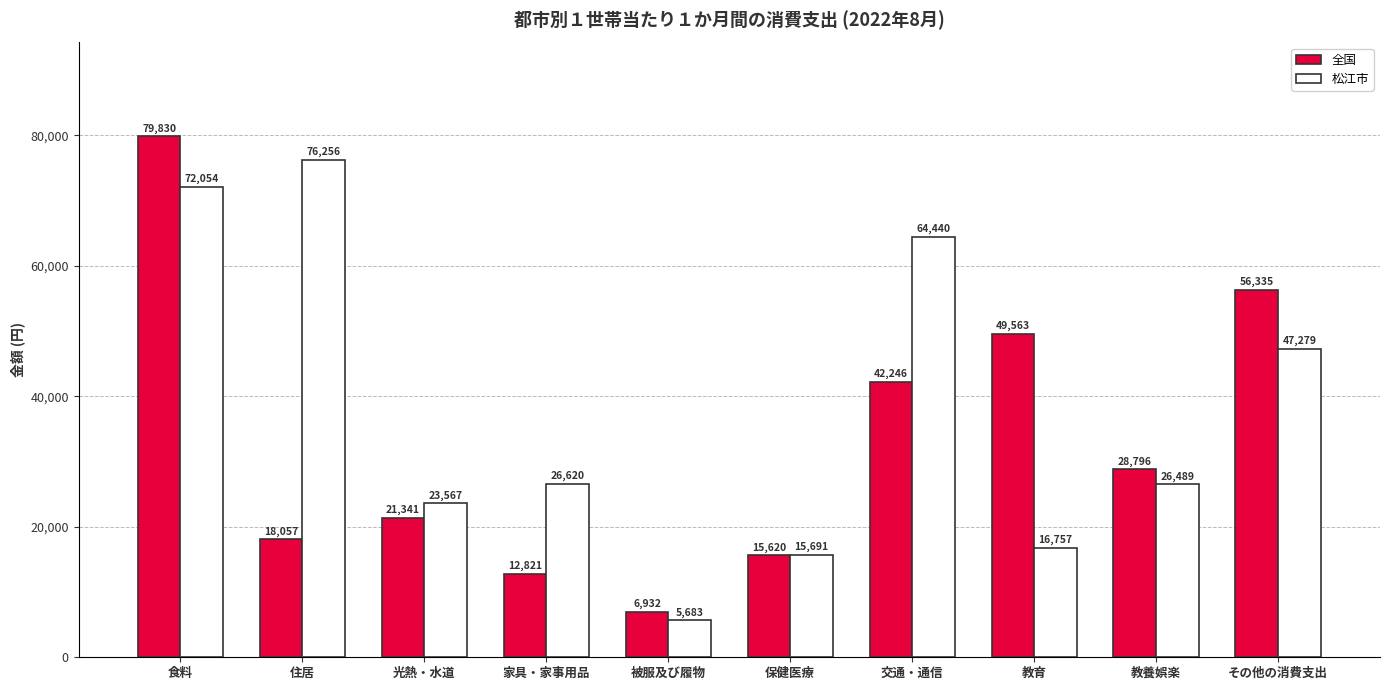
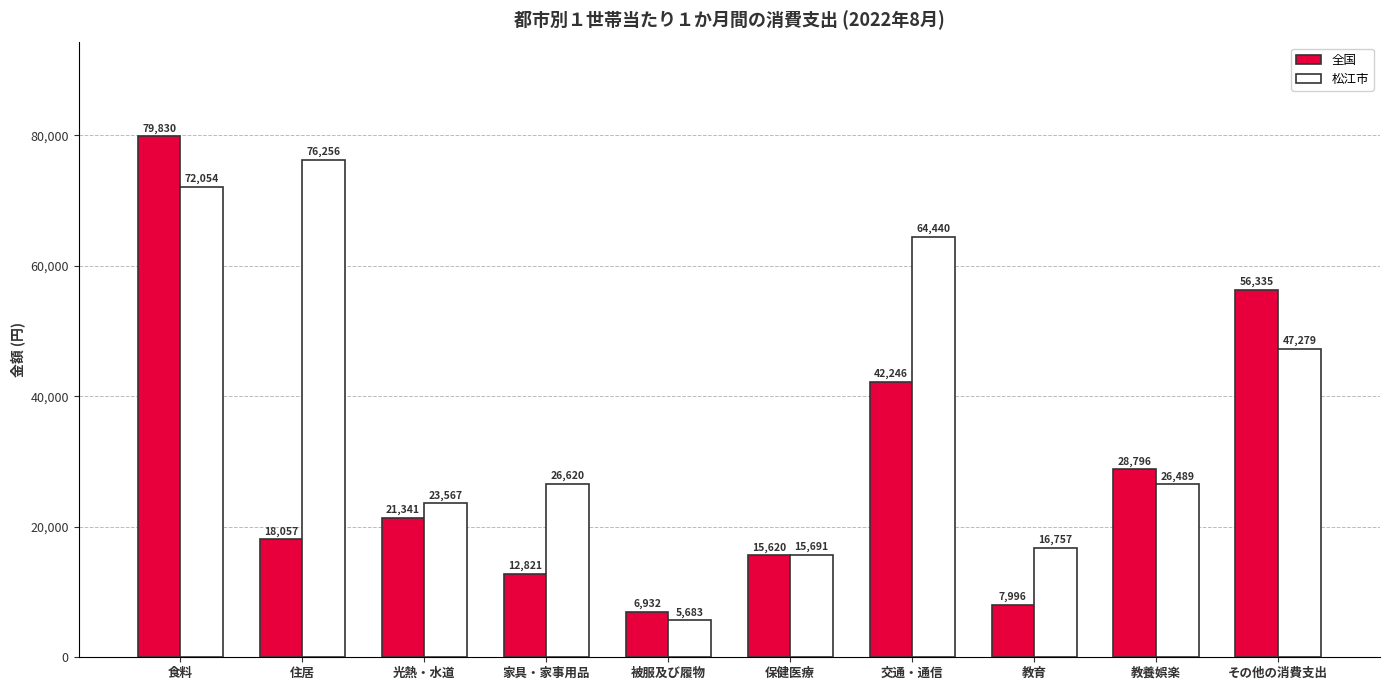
  {
    "全国": {
      "食料": "79,830",
      "住居": "18,057",
      "光熱・水道": "21,341",
      "家具・家事用品": "12,821",
      "被服及び履物": "6,932",
      "保健医療": "15,620",
      "交通・通信": "42,246",
-     "教育": "49,563",
+     "教育": "7,996",
      "教養娯楽": "28,796",
      "その他の消費支出": "56,335"
    },
    "松江市": {
      "食料": "72,054",
      "住居": "76,256",
      "光熱・水道": "23,567",
      "家具・家事用品": "26,620",
      "被服及び履物": "5,683",
      "保健医療": "15,691",
      "交通・通信": "64,440",
      "教育": "16,757",
      "教養娯楽": "26,489",
      "その他の消費支出": "47,279"
    }
  }
